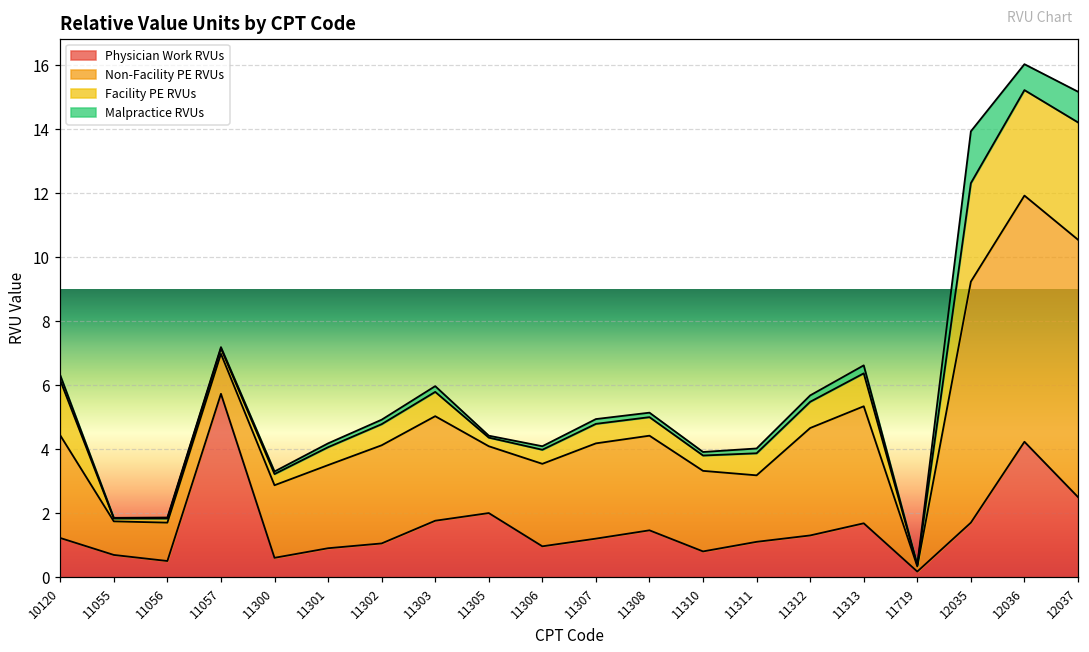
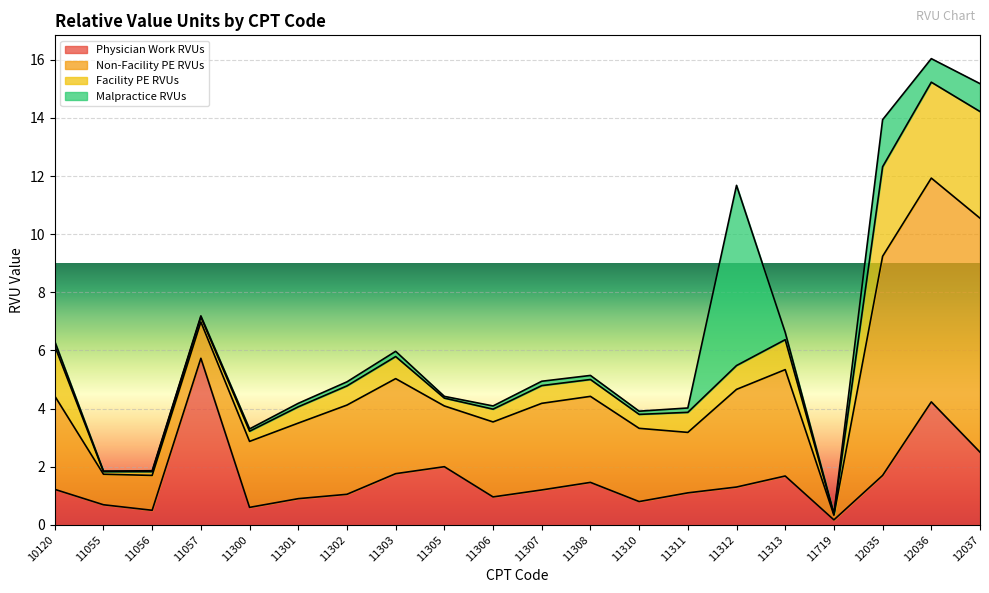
  {
    "Physician Work RVUs": {
      "10120": 1.2,
      "11055": 0.7,
      "11056": 0.5,
      "11057": 5.7,
      "11300": 0.6,
      "11301": 0.9,
      "11302": 1.1,
      "11303": 1.8,
      "11305": 2.0,
      "11306": 1.0,
      "11307": 1.2,
      "11308": 1.5,
      "11310": 0.8,
      "11311": 1.1,
      "11312": 1.3,
      "11313": 1.7,
      "11719": 0.2,
      "12035": 1.7,
      "12036": 4.2,
      "12037": 2.5
    },
    "Malpractice RVUs": {
      "10120": 0.2,
      "11301": 0.1,
      "11302": 0.1,
      "11303": 0.2,
      "11306": 0.1,
      "11307": 0.2,
      "11308": 0.1,
      "11310": 0.1,
      "11311": 0.2,
-     "11312": 0.2,
+     "11312": 6.2,
      "11313": 0.3,
      "12035": 1.6,
      "12036": 0.8,
      "12037": 1.0
    }
  }
